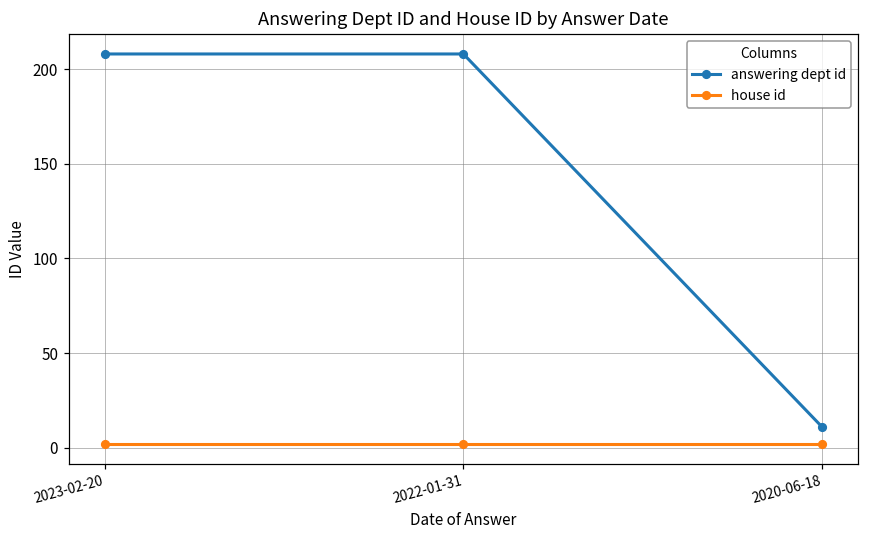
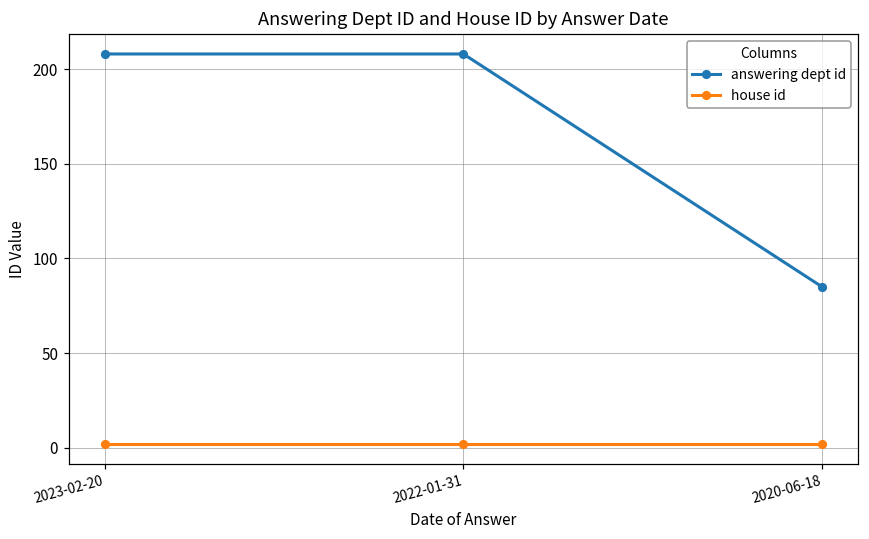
  {
    "answering dept id": {
      "2023-02-20": 208,
      "2022-01-31": 208,
-     "2020-06-18": 11
+     "2020-06-18": 85
    },
    "house id": {
      "2023-02-20": 2,
      "2022-01-31": 2,
      "2020-06-18": 2
    }
  }
